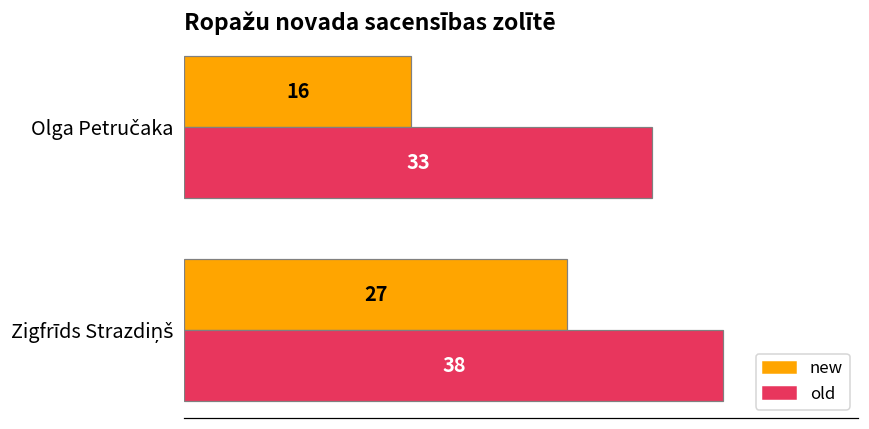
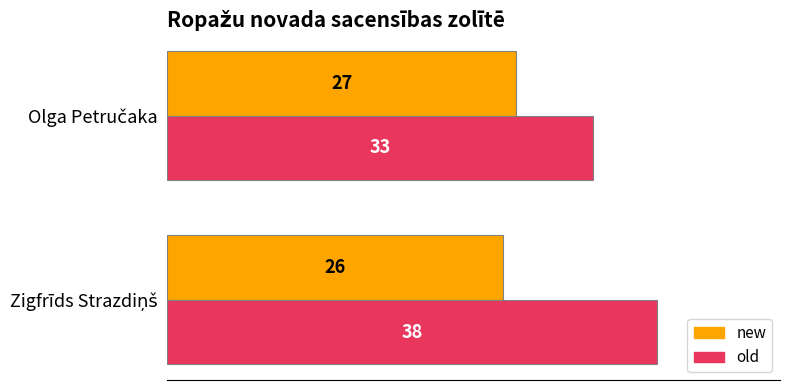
  {
    "new": {
-     "Olga Petručaka": 16,
-     "Zigfrīds Strazdiņš": 27
+     "Olga Petručaka": 27,
+     "Zigfrīds Strazdiņš": 26
    },
    "old": {
      "Olga Petručaka": 33,
      "Zigfrīds Strazdiņš": 38
    }
  }
